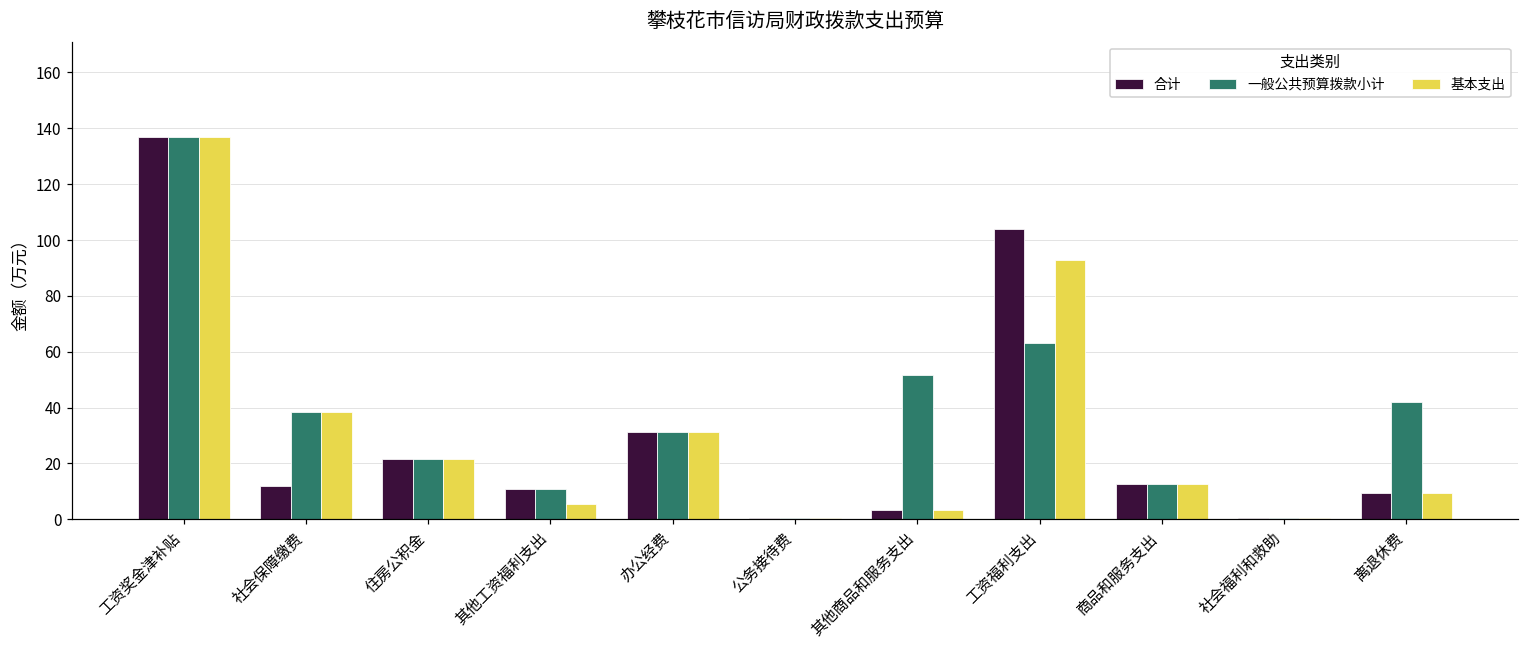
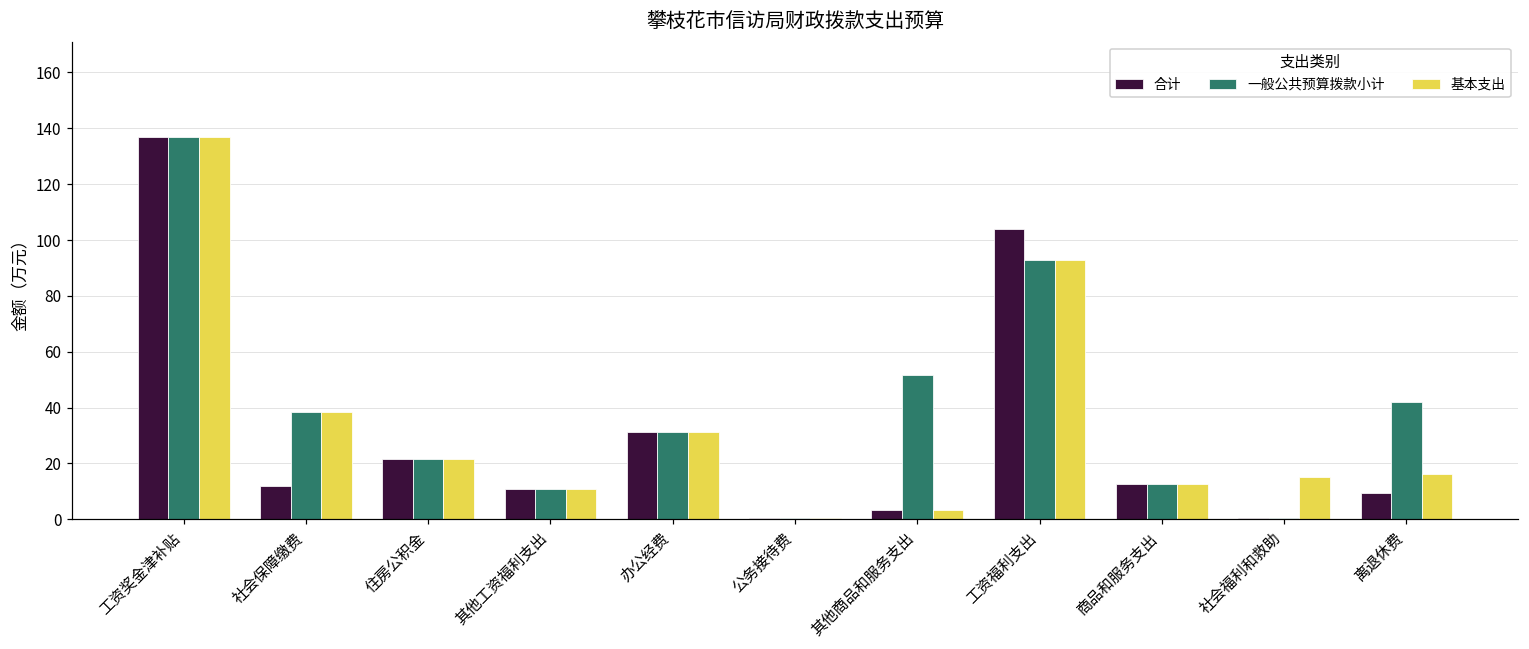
  {
    "合计": {
      "工资奖金津补贴": 137,
      "社会保障缴费": 12,
      "住房公积金": 22,
      "其他工资福利支出": 11,
      "办公经费": 31,
      "其他商品和服务支出": 3,
      "工资福利支出": 104,
      "商品和服务支出": 13,
      "离退休费": 9
    },
    "一般公共预算拨款小计": {
      "工资奖金津补贴": 137,
      "社会保障缴费": 38,
      "住房公积金": 22,
      "其他工资福利支出": 11,
      "办公经费": 31,
      "其他商品和服务支出": 52,
-     "工资福利支出": 63,
+     "工资福利支出": 93,
      "商品和服务支出": 13,
      "离退休费": 42
    },
    "基本支出": {
      "工资奖金津补贴": 137,
      "社会保障缴费": 38,
      "住房公积金": 22,
-     "其他工资福利支出": 5,
+     "其他工资福利支出": 11,
      "办公经费": 31,
      "其他商品和服务支出": 3,
      "工资福利支出": 93,
      "商品和服务支出": 13,
-     "社会福利和救助": 0,
-     "离退休费": 9
+     "社会福利和救助": 15,
+     "离退休费": 16
    }
  }
